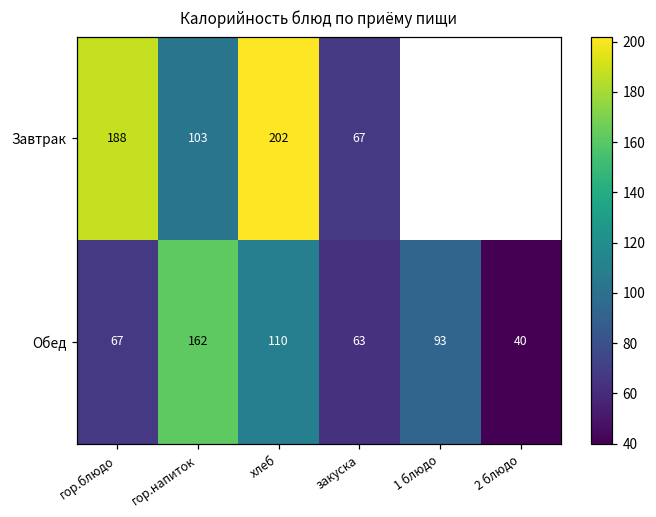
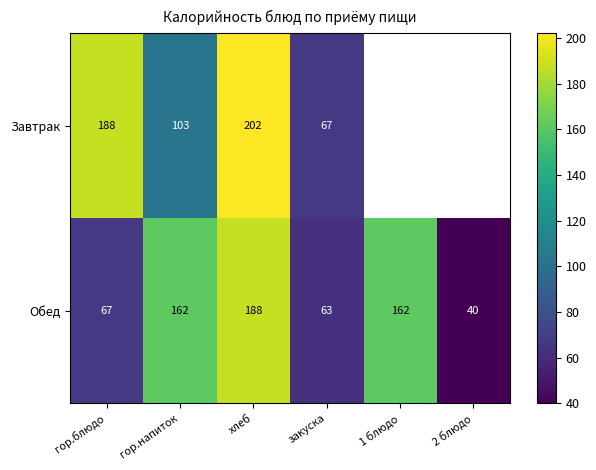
  {
    "Завтрак": {
      "гор.блюдо": 188,
      "гор.напиток": 103,
      "хлеб": 202,
      "закуска": 67
    },
    "Обед": {
      "гор.блюдо": 67,
      "гор.напиток": 162,
-     "хлеб": 110,
+     "хлеб": 188,
      "закуска": 63,
-     "1 блюдо": 93,
+     "1 блюдо": 162,
      "2 блюдо": 40
    }
  }
